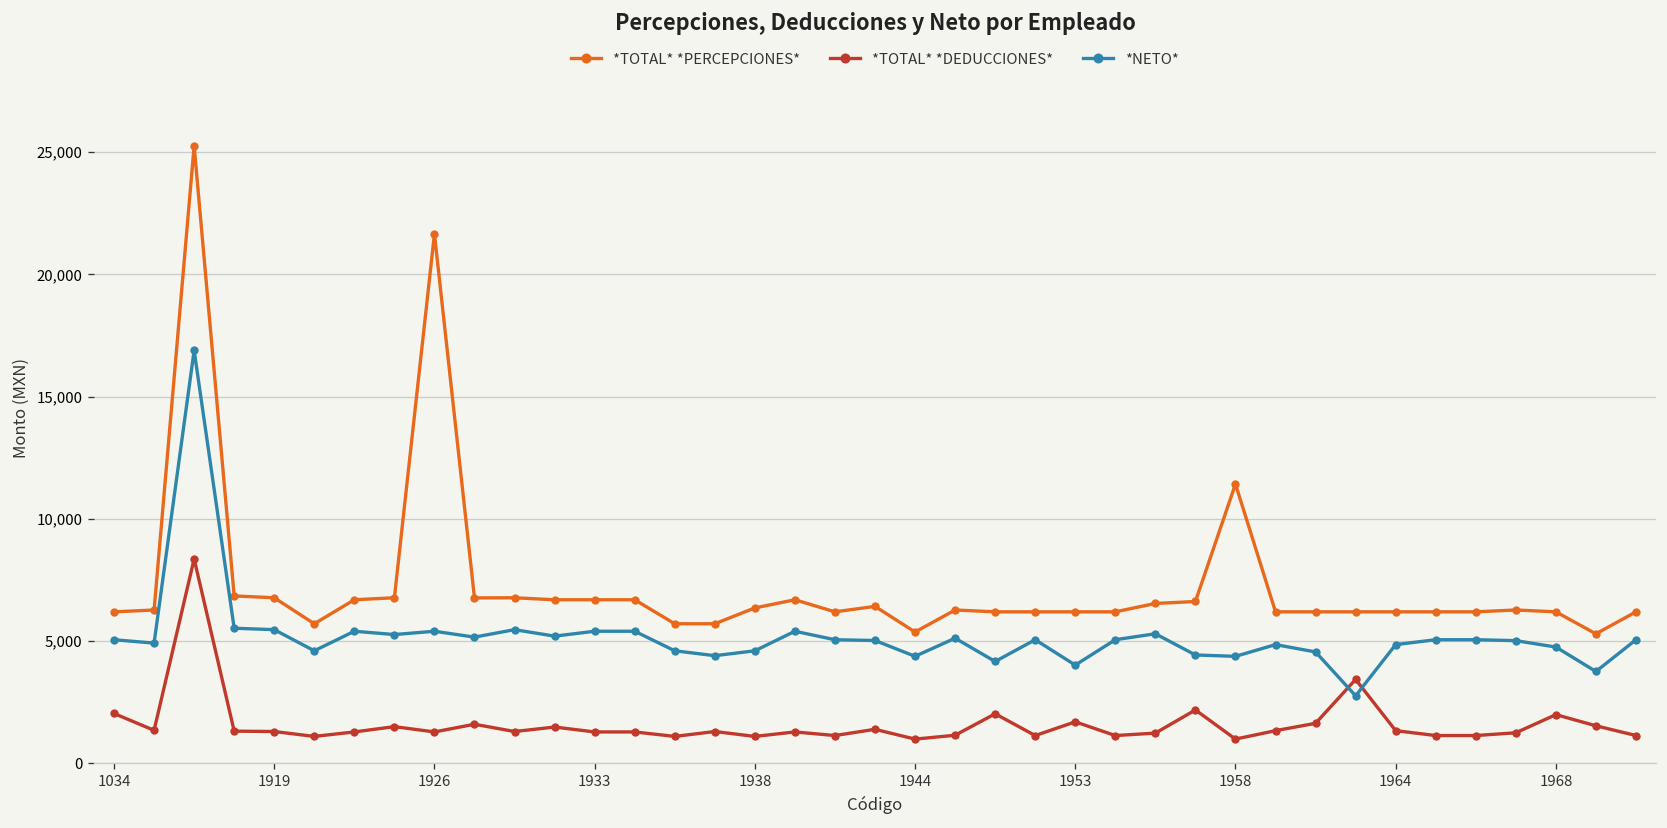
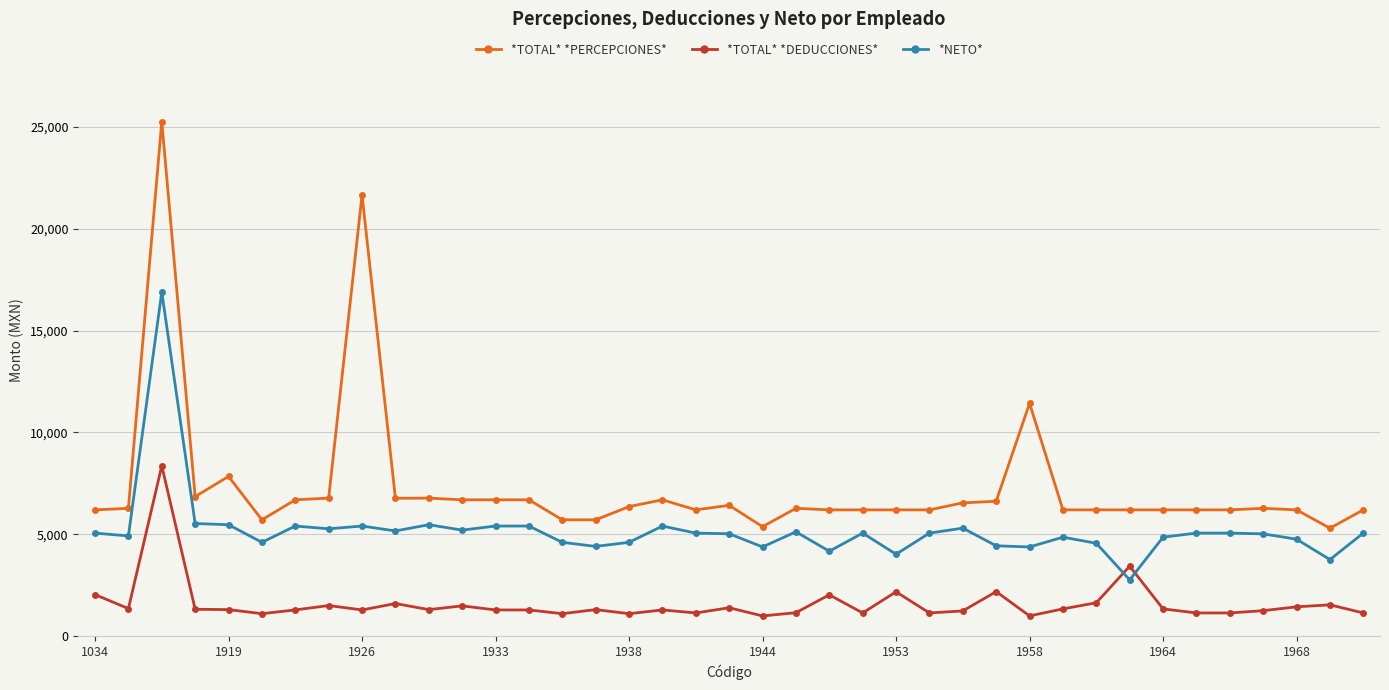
  {
    "*TOTAL* *PERCEPCIONES*": {
      "1034": "6,200",
-     "1919": "6,800",
+     "1919": "7,800",
      "1926": "21,700",
      "1933": "6,700",
      "1938": "6,400",
      "1944": "5,400",
      "1953": "6,200",
      "1958": "11,400",
      "1964": "6,200",
      "1968": "6,200"
    },
    "*TOTAL* *DEDUCCIONES*": {
      "1034": "2,000",
      "1919": "1,300",
      "1926": "1,300",
      "1933": "1,300",
      "1938": "1,100",
      "1944": "1,000",
-     "1953": "1,700",
+     "1953": "2,200",
      "1958": "1,000",
      "1964": "1,300",
-     "1968": "2,000"
+     "1968": "1,400"
    },
    "*NETO*": {
      "1034": "5,100",
      "1919": "5,500",
      "1926": "5,400",
      "1933": "5,400",
      "1938": "4,600",
      "1944": "4,400",
      "1953": "4,000",
      "1958": "4,400",
      "1964": "4,900",
      "1968": "4,800"
    }
  }
